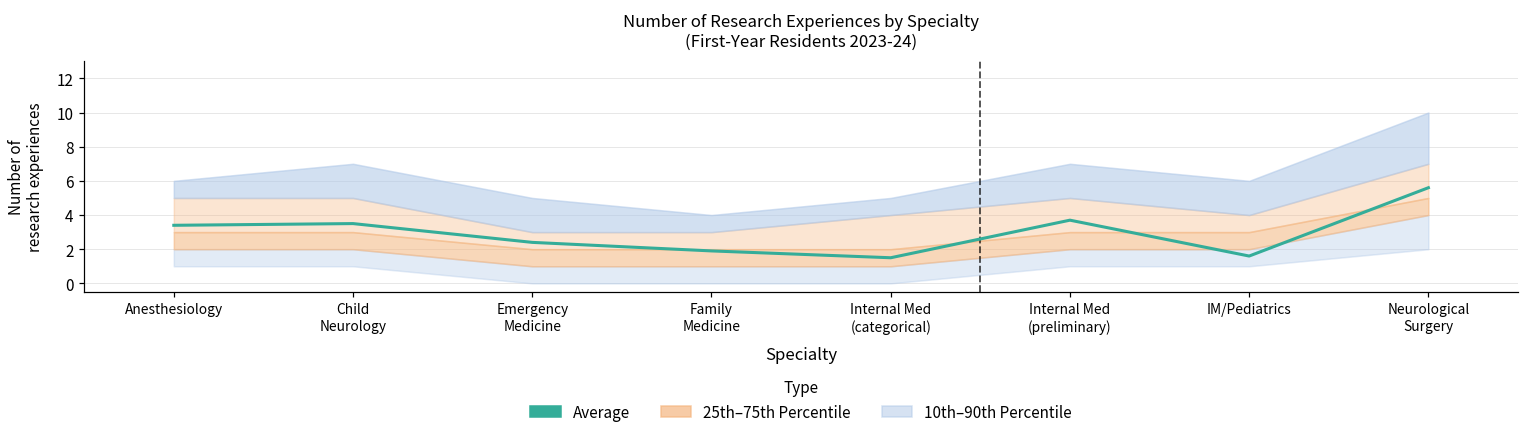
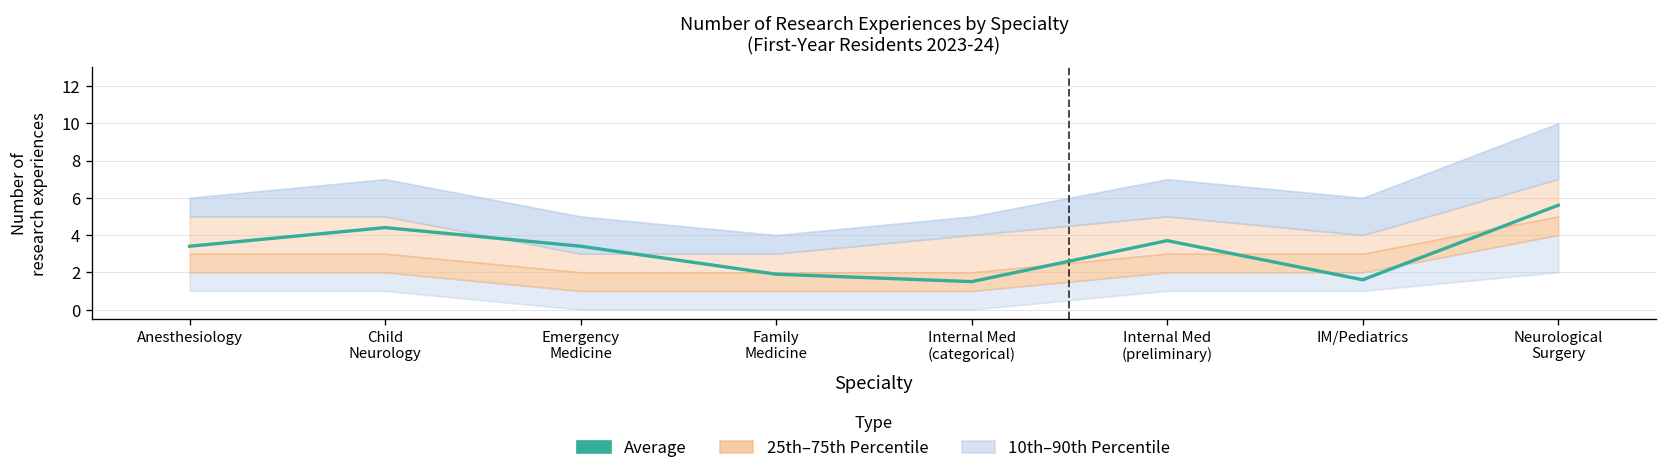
  {
    "Average": {
      "Anesthesiology": 3.4,
-     "Child Neurology": 3.5,
-     "Emergency Medicine": 2.4,
+     "Child Neurology": 4.4,
+     "Emergency Medicine": 3.4,
      "Internal Med (categorical)": 1.5,
      "Internal Med (preliminary)": 3.7,
      "IM/Pediatrics": 1.6,
      "Neurological Surgery": 5.6
    }
  }
